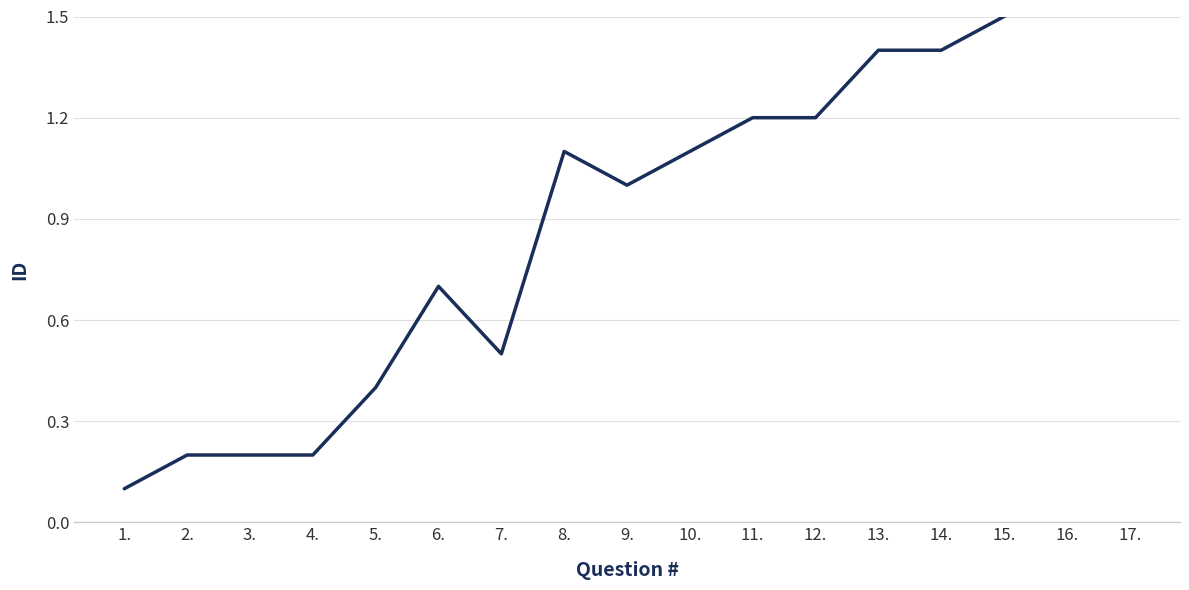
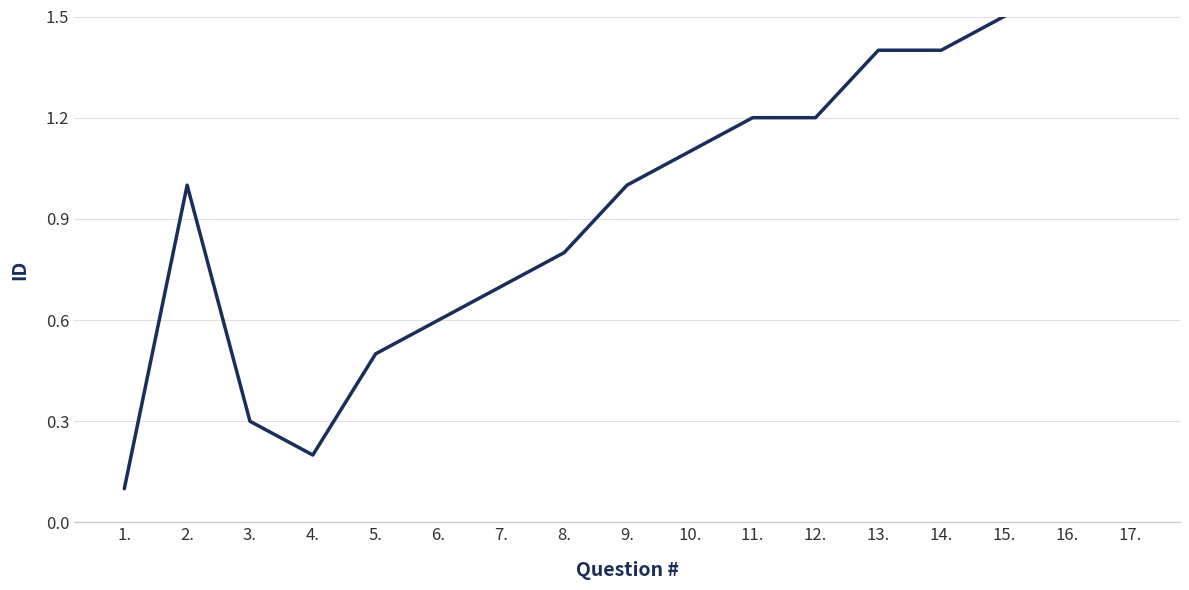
  {
    "1.": 0.1,
-   "2.": 0.2,
-   "3.": 0.2,
+   "2.": 1.0,
+   "3.": 0.3,
    "4.": 0.2,
-   "5.": 0.4,
-   "6.": 0.7,
-   "7.": 0.5,
-   "8.": 1.1,
+   "5.": 0.5,
+   "6.": 0.6,
+   "7.": 0.7,
+   "8.": 0.8,
    "9.": 1.0,
    "10.": 1.1,
    "11.": 1.2,
    "12.": 1.2,
    "13.": 1.4,
    "14.": 1.4,
    "15.": 1.5
  }
